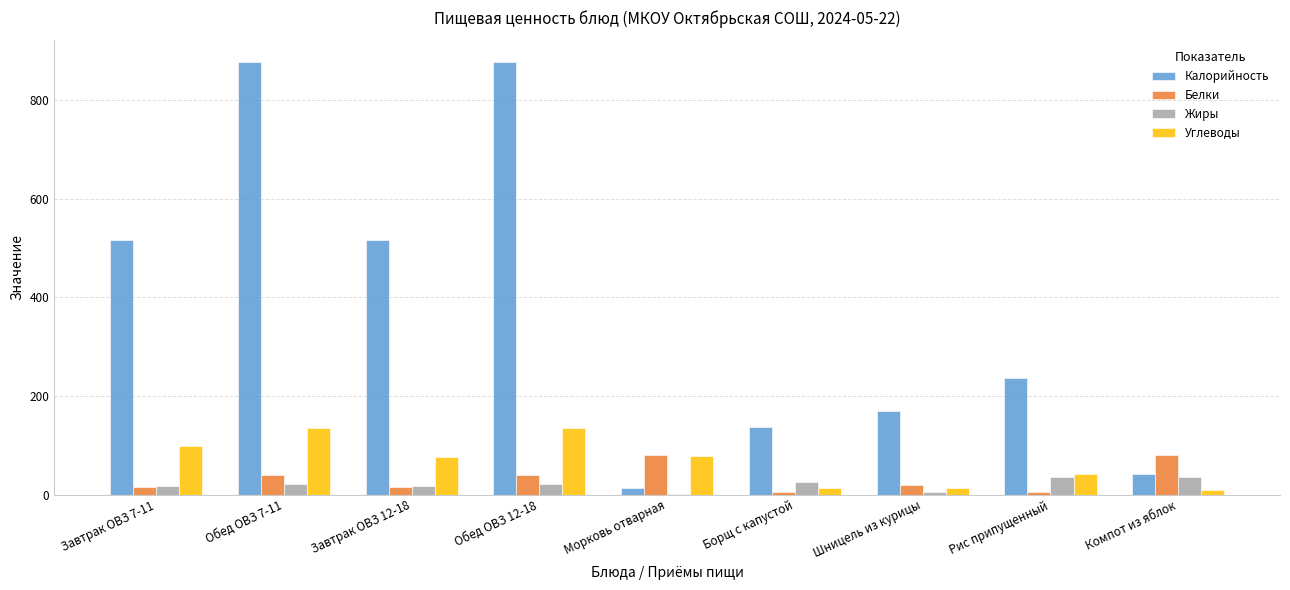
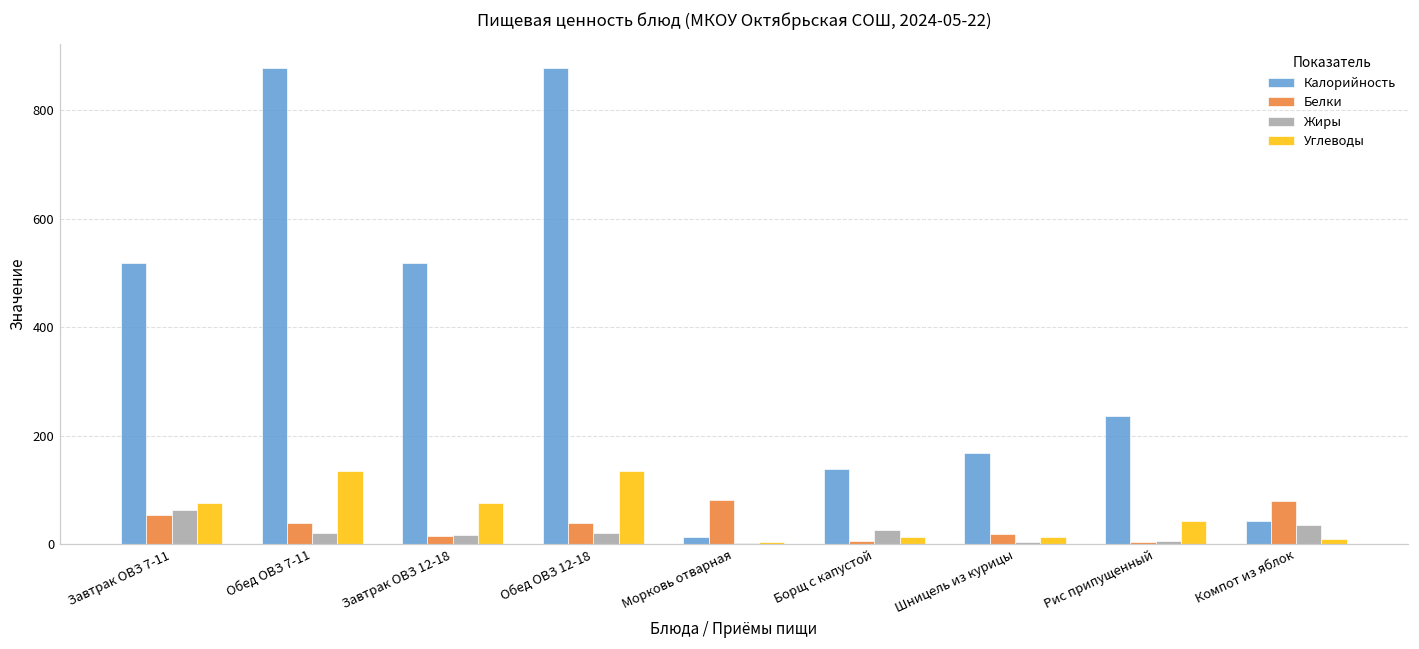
  {
    "Калорийность": {
      "Завтрак ОВЗ 7-11": 520,
      "Обед ОВЗ 7-11": 880,
      "Завтрак ОВЗ 12-18": 520,
      "Обед ОВЗ 12-18": 880,
      "Морковь отварная": 10,
      "Борщ с капустой": 140,
      "Шницель из курицы": 170,
      "Рис припущенный": 240,
      "Компот из яблок": 40
    },
    "Белки": {
-     "Завтрак ОВЗ 7-11": 20,
+     "Завтрак ОВЗ 7-11": 50,
      "Обед ОВЗ 7-11": 40,
      "Завтрак ОВЗ 12-18": 20,
      "Обед ОВЗ 12-18": 40,
      "Морковь отварная": 80,
      "Борщ с капустой": 10,
      "Шницель из курицы": 20,
      "Компот из яблок": 80
    },
    "Жиры": {
-     "Завтрак ОВЗ 7-11": 20,
+     "Завтрак ОВЗ 7-11": 60,
      "Обед ОВЗ 7-11": 20,
      "Завтрак ОВЗ 12-18": 20,
      "Обед ОВЗ 12-18": 20,
      "Борщ с капустой": 20,
-     "Рис припущенный": 40,
+     "Рис припущенный": 10,
      "Компот из яблок": 40
    },
    "Углеводы": {
-     "Завтрак ОВЗ 7-11": 100,
+     "Завтрак ОВЗ 7-11": 80,
      "Обед ОВЗ 7-11": 130,
      "Завтрак ОВЗ 12-18": 80,
      "Обед ОВЗ 12-18": 130,
-     "Морковь отварная": 80,
+     "Морковь отварная": 0,
      "Борщ с капустой": 10,
      "Шницель из курицы": 10,
      "Рис припущенный": 40,
      "Компот из яблок": 10
    }
  }
